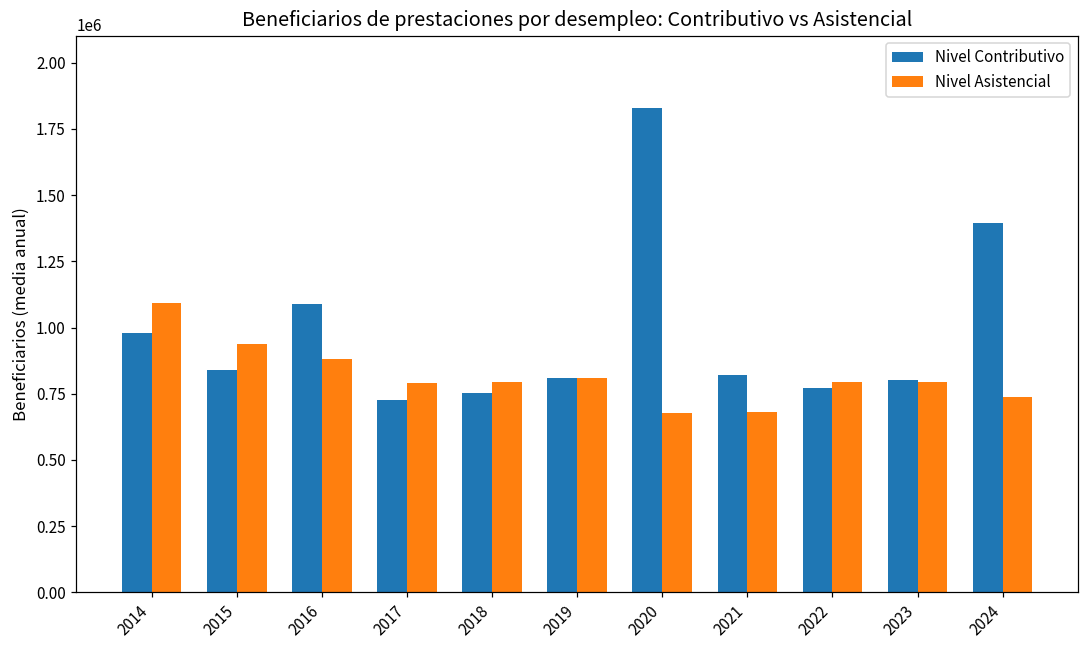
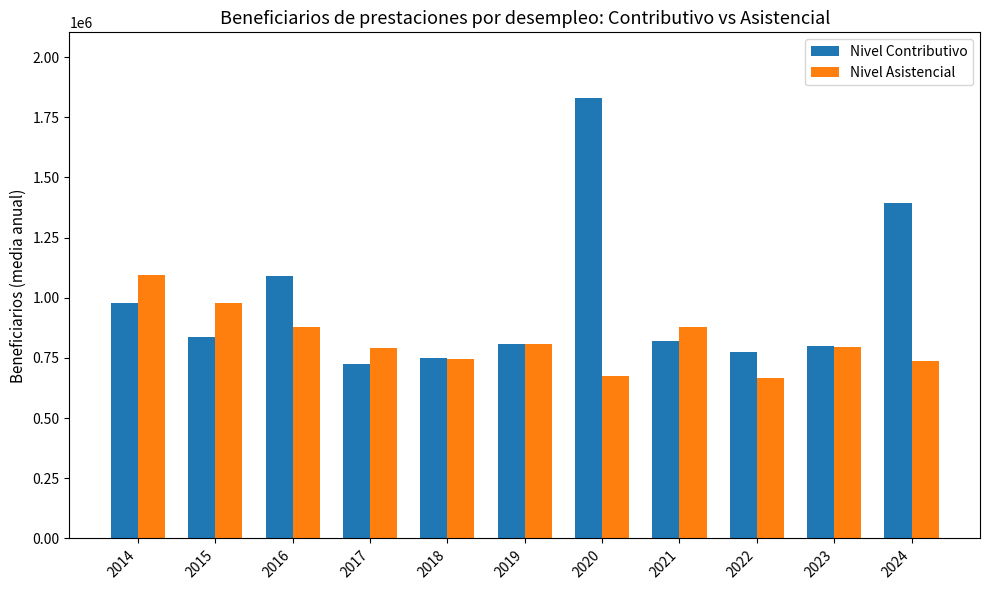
  {
    "Nivel Contributivo": {
      "2014": 980000,
      "2015": 840000,
      "2016": 1090000,
      "2017": 730000,
      "2018": 750000,
      "2019": 810000,
      "2020": 1830000,
      "2021": 820000,
      "2022": 770000,
      "2023": 800000,
      "2024": 1390000
    },
    "Nivel Asistencial": {
      "2014": 1090000,
-     "2015": 940000,
+     "2015": 980000,
      "2016": 880000,
      "2017": 790000,
-     "2018": 790000,
+     "2018": 750000,
      "2019": 810000,
      "2020": 680000,
-     "2021": 680000,
-     "2022": 800000,
+     "2021": 880000,
+     "2022": 660000,
      "2023": 790000,
      "2024": 740000
    }
  }
